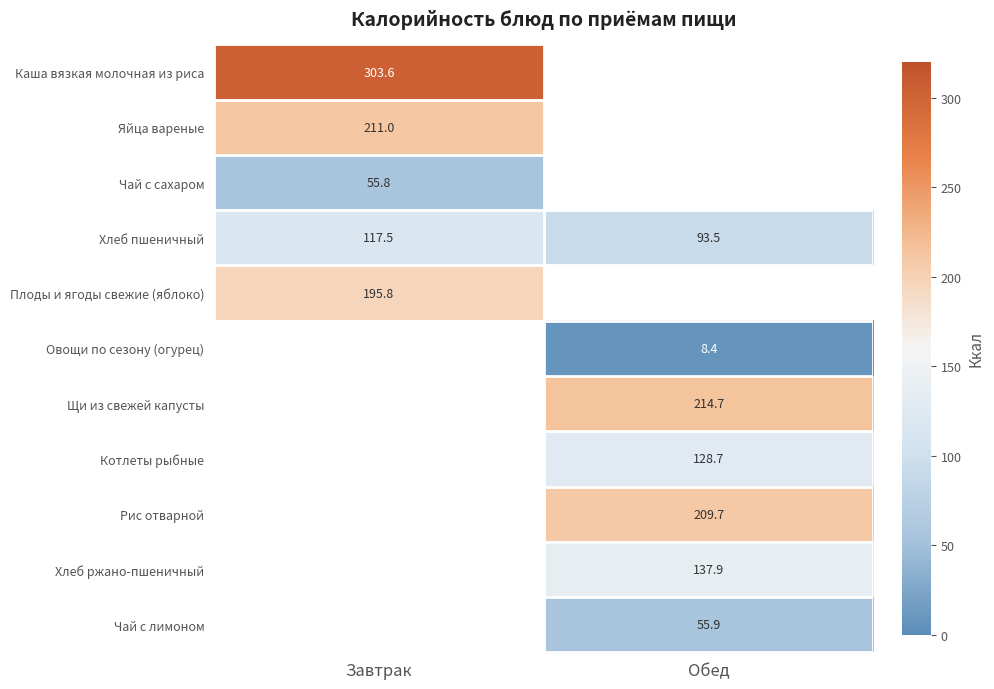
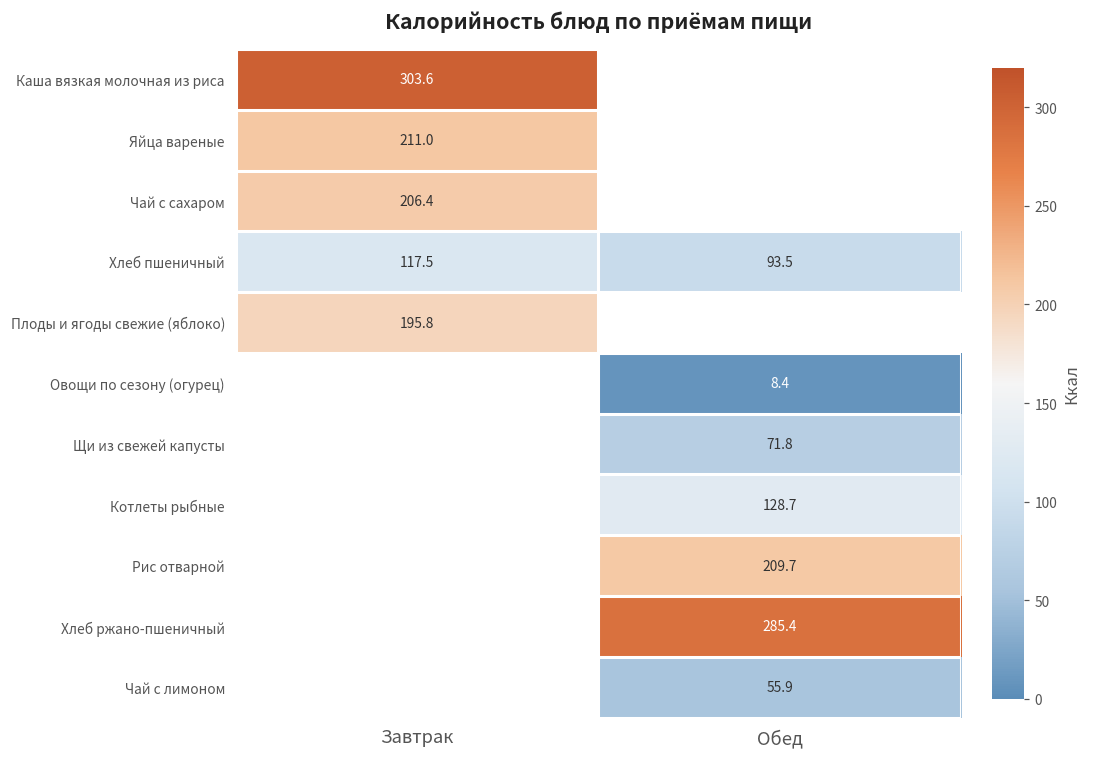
  {
    "Каша вязкая молочная из риса": {
      "Завтрак": 303.6
    },
    "Яйца вареные": {
      "Завтрак": 211.0
    },
    "Чай с сахаром": {
-     "Завтрак": 55.8
+     "Завтрак": 206.4
    },
    "Хлеб пшеничный": {
      "Завтрак": 117.5,
      "Обед": 93.5
    },
    "Плоды и ягоды свежие (яблоко)": {
      "Завтрак": 195.8
    },
    "Овощи по сезону (огурец)": {
      "Обед": 8.4
    },
    "Щи из свежей капусты": {
-     "Обед": 214.7
+     "Обед": 71.8
    },
    "Котлеты рыбные": {
      "Обед": 128.7
    },
    "Рис отварной": {
      "Обед": 209.7
    },
    "Хлеб ржано-пшеничный": {
-     "Обед": 137.9
+     "Обед": 285.4
    },
    "Чай с лимоном": {
      "Обед": 55.9
    }
  }
